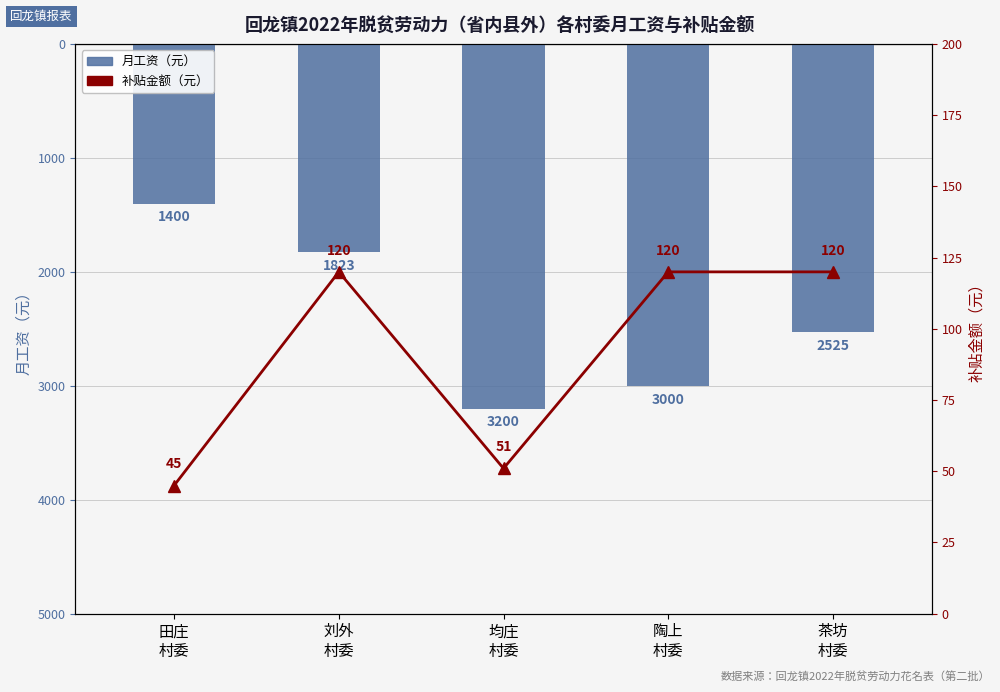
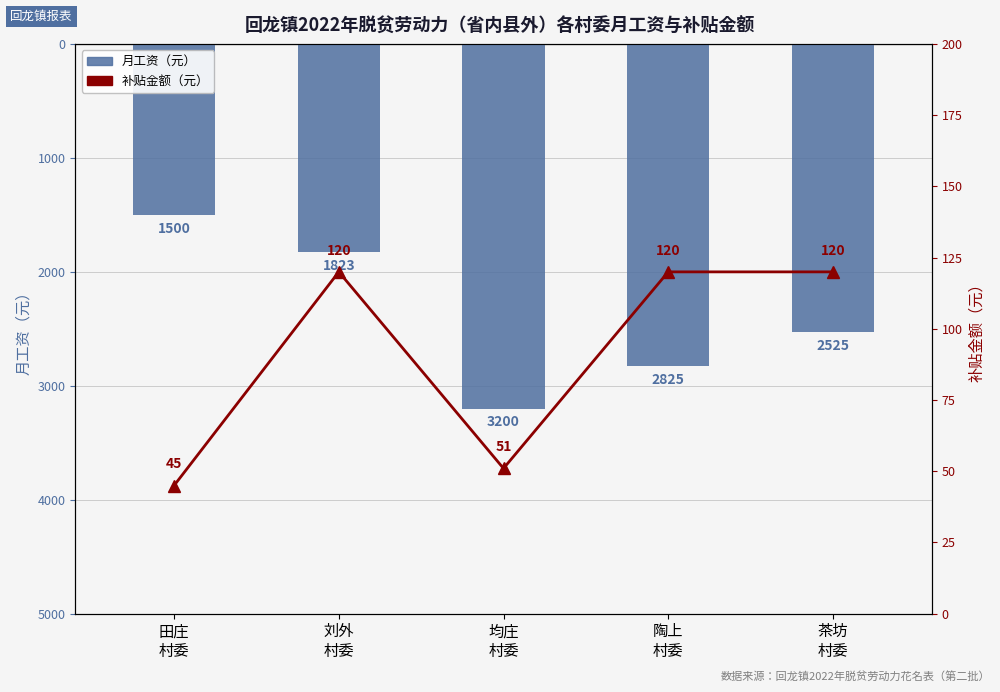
  {
    "月工资（元）": {
-     "田庄 村委": 1400,
+     "田庄 村委": 1500,
      "均庄 村委": 3200,
-     "陶上 村委": 3000,
+     "陶上 村委": 2825,
      "茶坊 村委": 2525
    },
    "补贴金额（元）": {
      "田庄 村委": 45,
      "刘外 村委": 120,
      "均庄 村委": 51,
      "陶上 村委": 120,
      "茶坊 村委": 120
    }
  }
